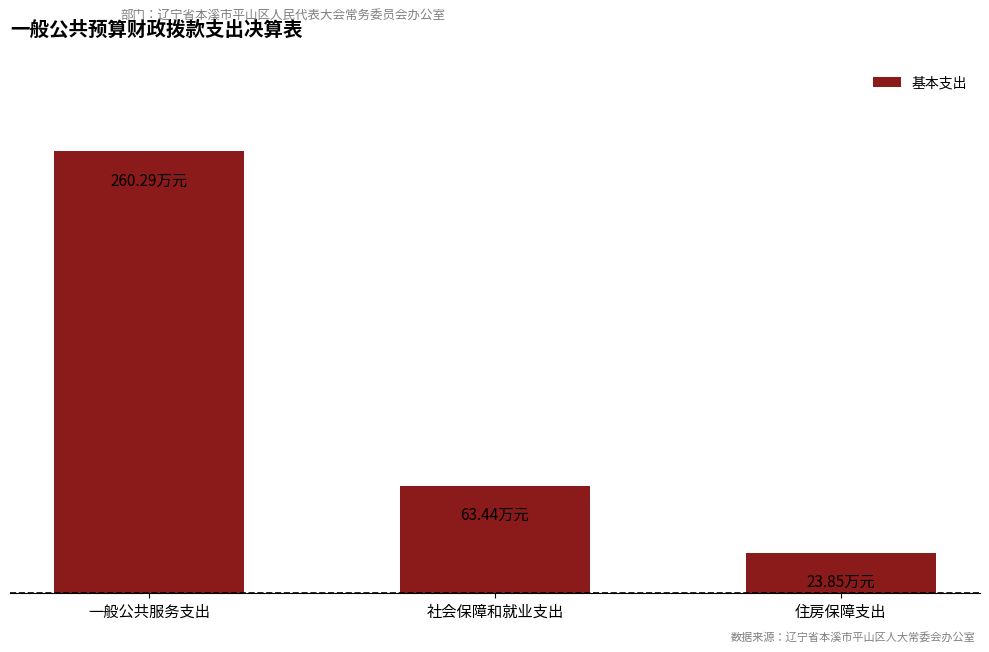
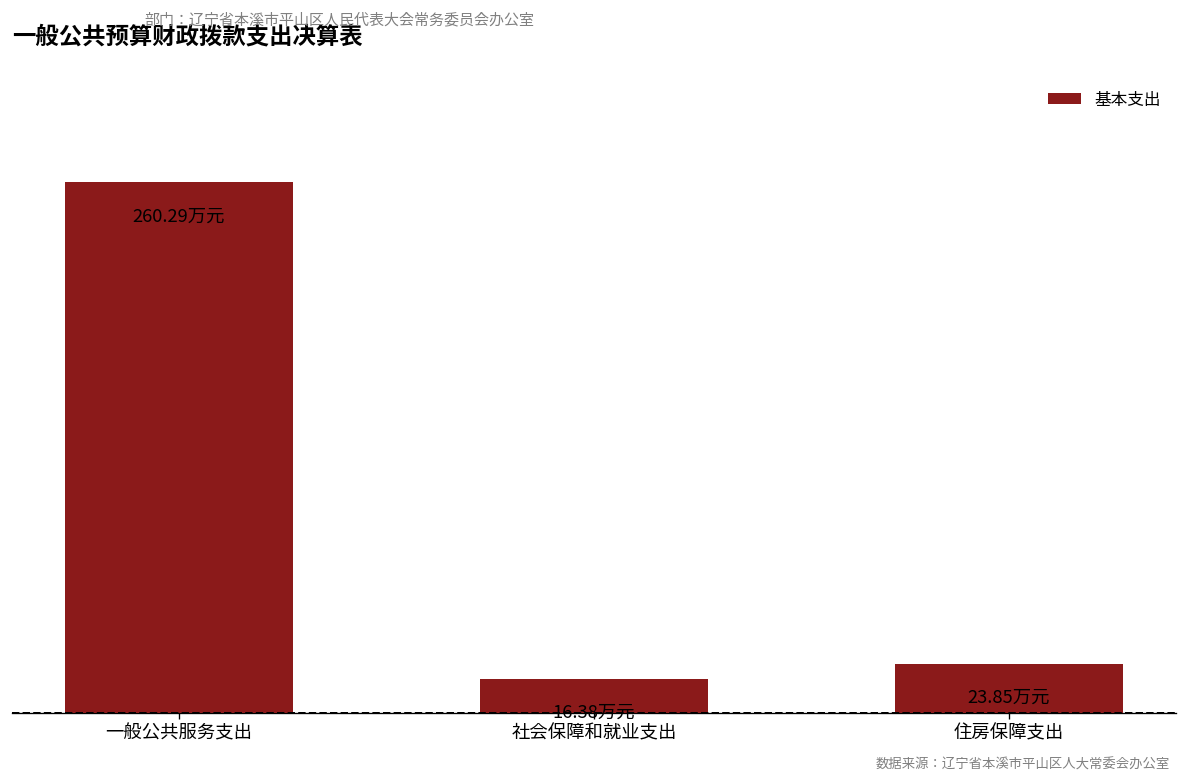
  {
    "一般公共服务支出": 260.29,
-   "社会保障和就业支出": 63.44,
+   "社会保障和就业支出": 16.38,
    "住房保障支出": 23.85
  }
